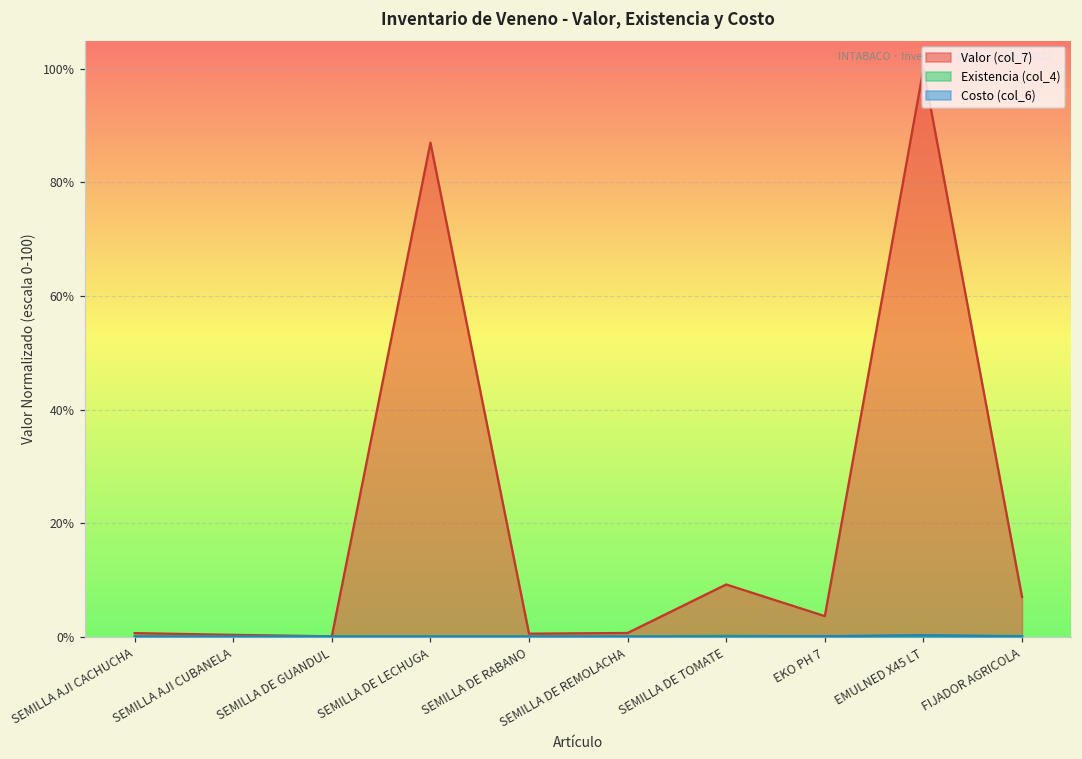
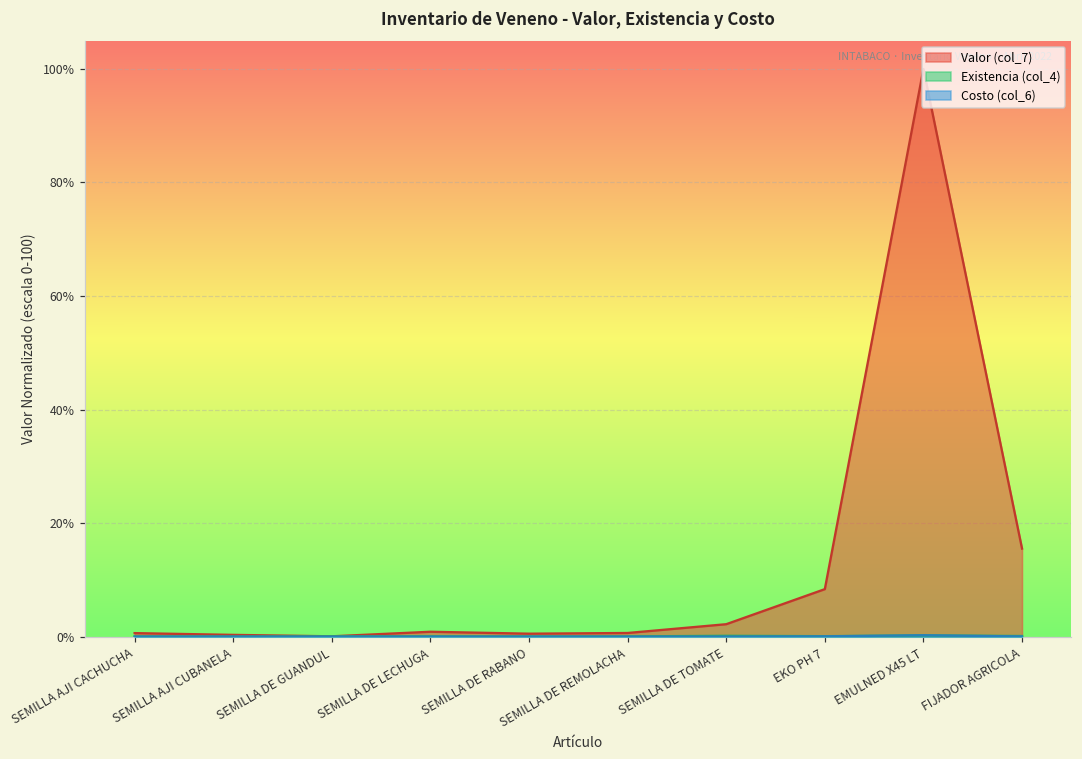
  {
    "Valor (col_7)": {
      "SEMILLA AJI CACHUCHA": "1%",
-     "SEMILLA DE LECHUGA": "87%",
+     "SEMILLA DE LECHUGA": "1%",
      "SEMILLA DE REMOLACHA": "1%",
-     "SEMILLA DE TOMATE": "9%",
-     "EKO PH 7": "4%",
-     "FIJADOR AGRICOLA": "7%"
+     "SEMILLA DE TOMATE": "2%",
+     "EKO PH 7": "8%",
+     "FIJADOR AGRICOLA": "16%"
    }
  }
